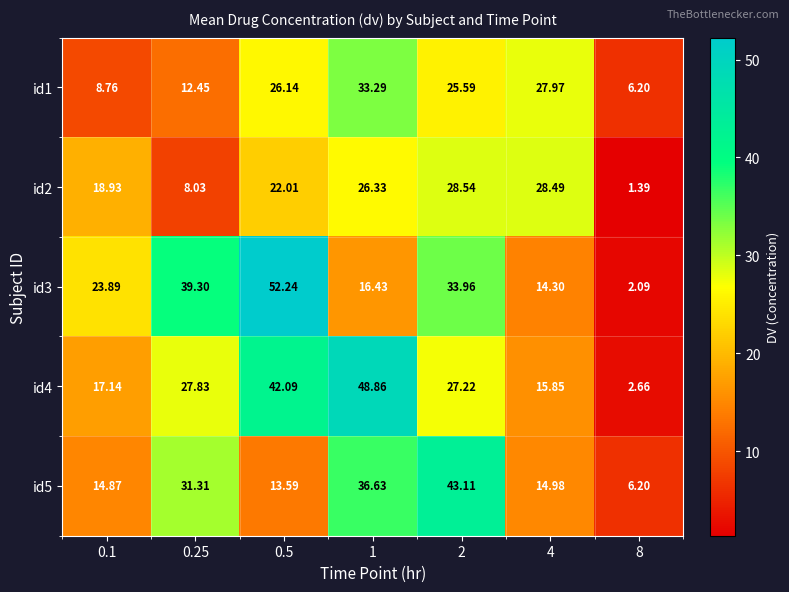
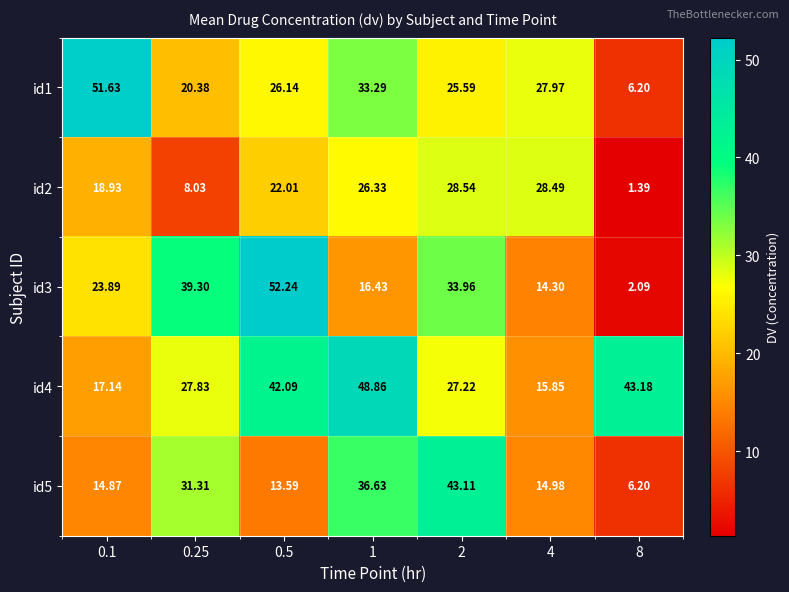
  {
    "id1": {
-     "0.1": 8.76,
-     "0.25": 12.45,
+     "0.1": 51.63,
+     "0.25": 20.38,
      "0.5": 26.14,
      "1": 33.29,
      "2": 25.59,
      "4": 27.97,
      "8": 6.20
    },
    "id2": {
      "0.1": 18.93,
      "0.25": 8.03,
      "0.5": 22.01,
      "1": 26.33,
      "2": 28.54,
      "4": 28.49,
      "8": 1.39
    },
    "id3": {
      "0.1": 23.89,
      "0.25": 39.30,
      "0.5": 52.24,
      "1": 16.43,
      "2": 33.96,
      "4": 14.30,
      "8": 2.09
    },
    "id4": {
      "0.1": 17.14,
      "0.25": 27.83,
      "0.5": 42.09,
      "1": 48.86,
      "2": 27.22,
      "4": 15.85,
-     "8": 2.66
+     "8": 43.18
    },
    "id5": {
      "0.1": 14.87,
      "0.25": 31.31,
      "0.5": 13.59,
      "1": 36.63,
      "2": 43.11,
      "4": 14.98,
      "8": 6.20
    }
  }
